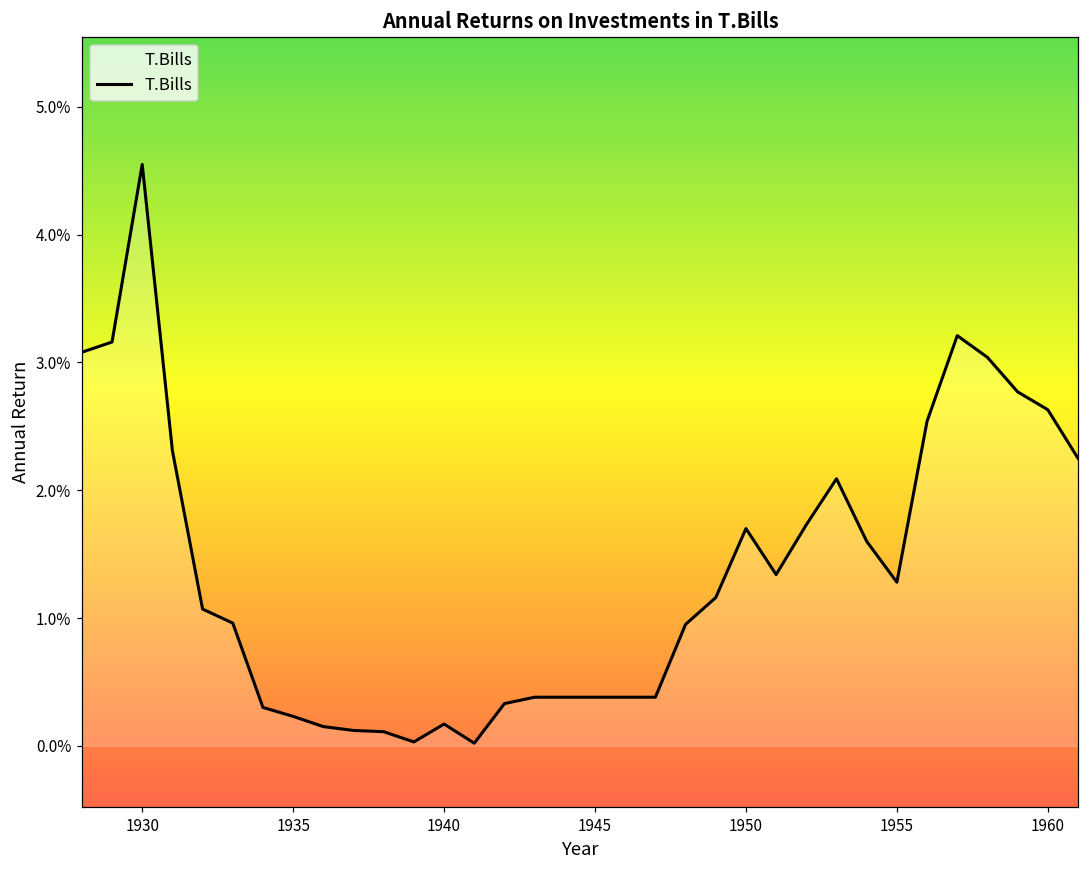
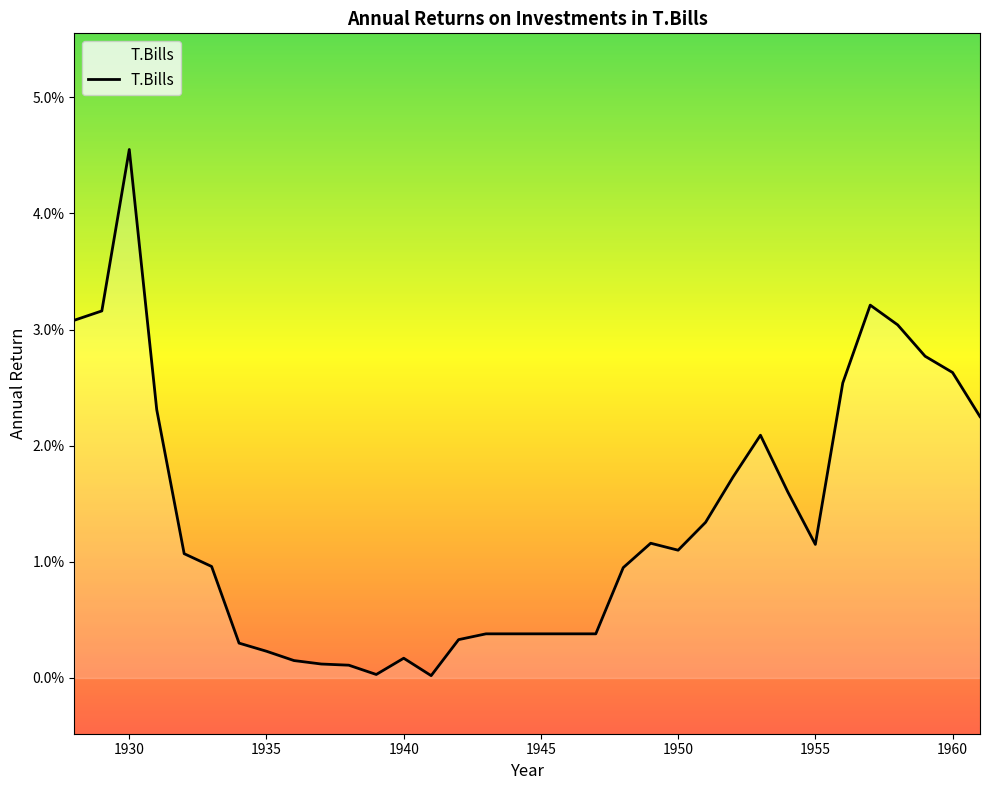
  {
    "1930": "4.55%",
    "1935": "0.23%",
    "1940": "0.17%",
    "1945": "0.38%",
-   "1950": "1.70%",
-   "1955": "1.28%",
+   "1950": "1.10%",
+   "1955": "1.15%",
    "1960": "2.63%"
  }
